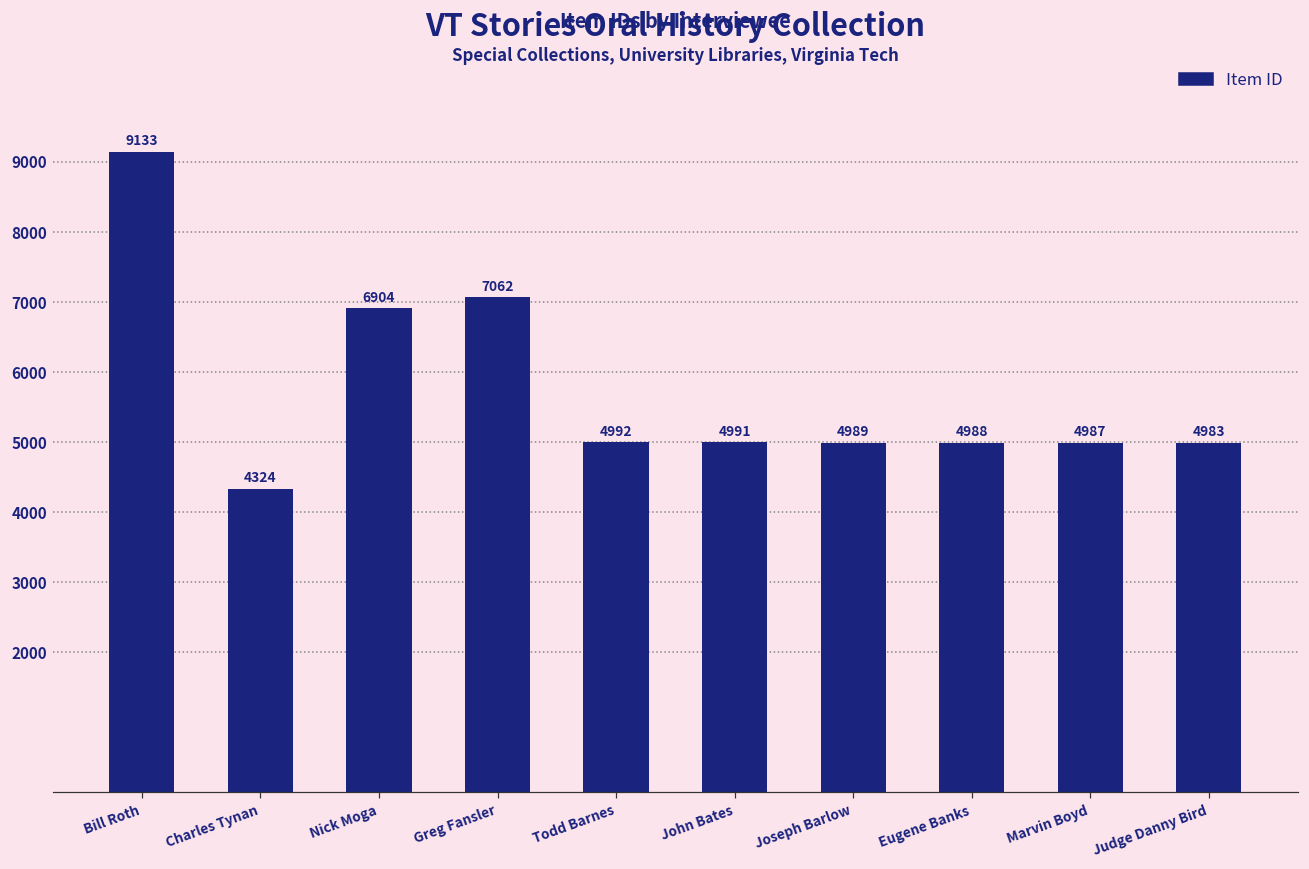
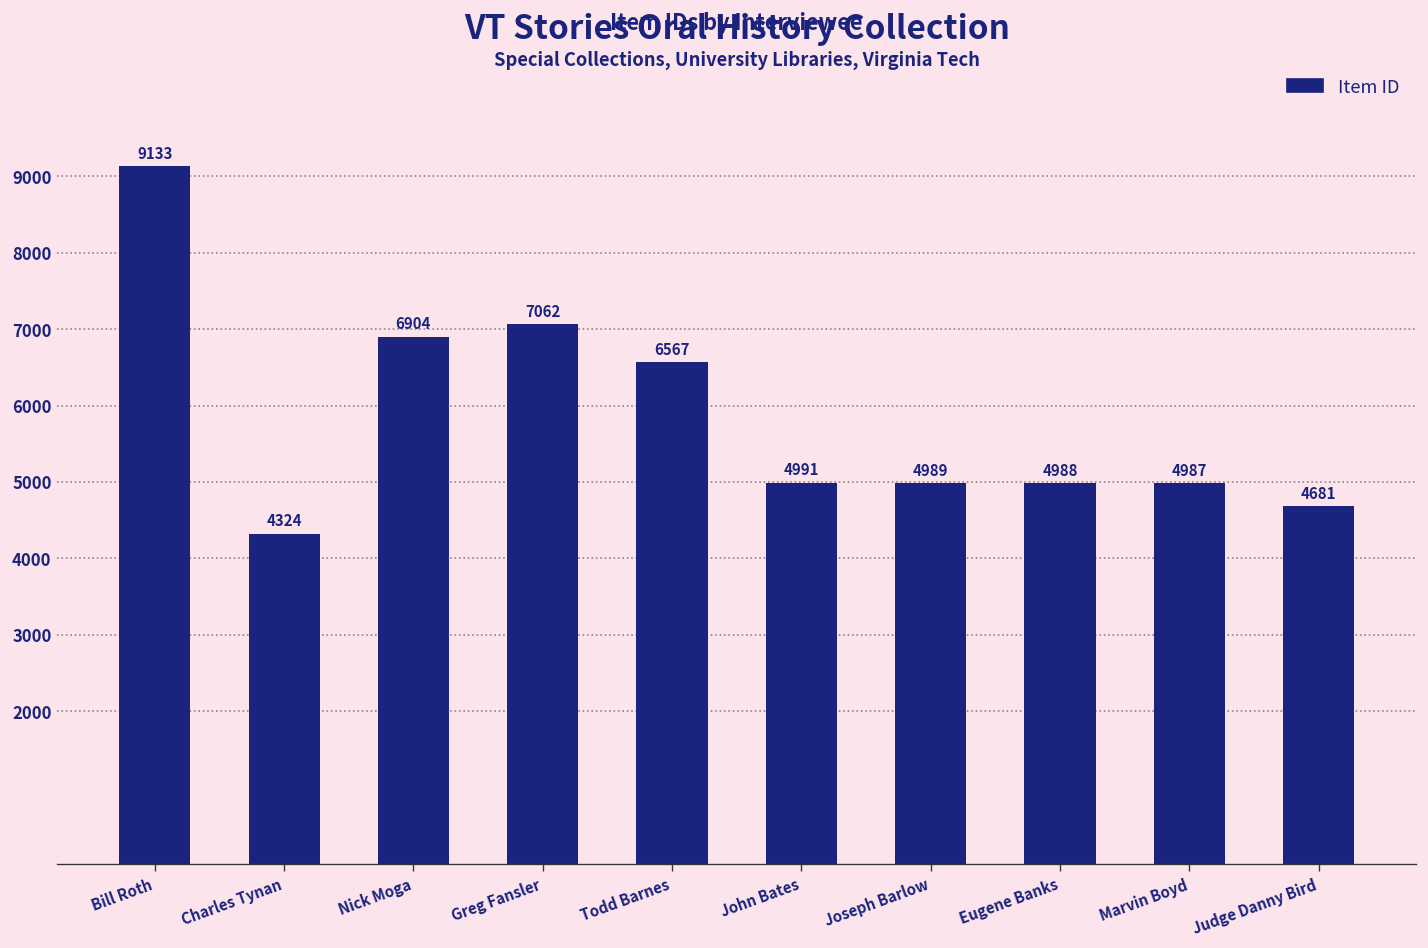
  {
    "Bill Roth": 9133,
    "Charles Tynan": 4324,
    "Nick Moga": 6904,
    "Greg Fansler": 7062,
-   "Todd Barnes": 4992,
+   "Todd Barnes": 6567,
    "John Bates": 4991,
    "Joseph Barlow": 4989,
    "Eugene Banks": 4988,
    "Marvin Boyd": 4987,
-   "Judge Danny Bird": 4983
+   "Judge Danny Bird": 4681
  }
